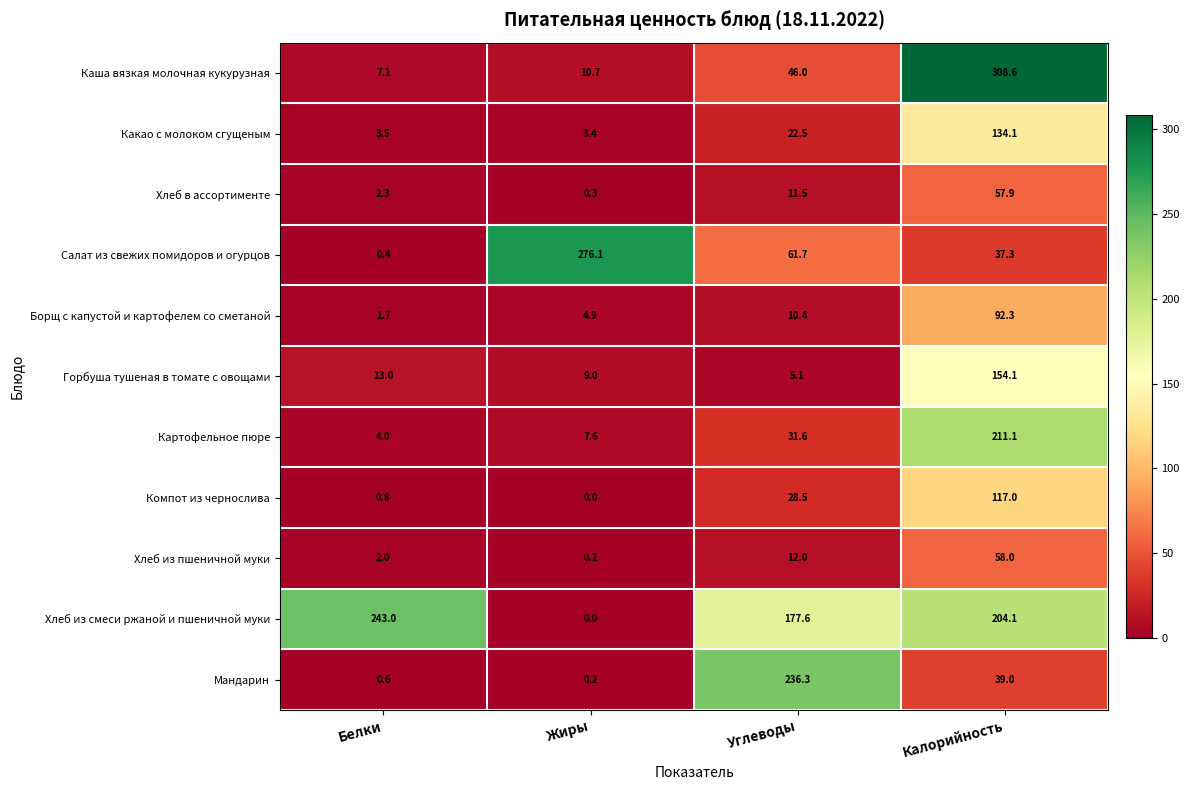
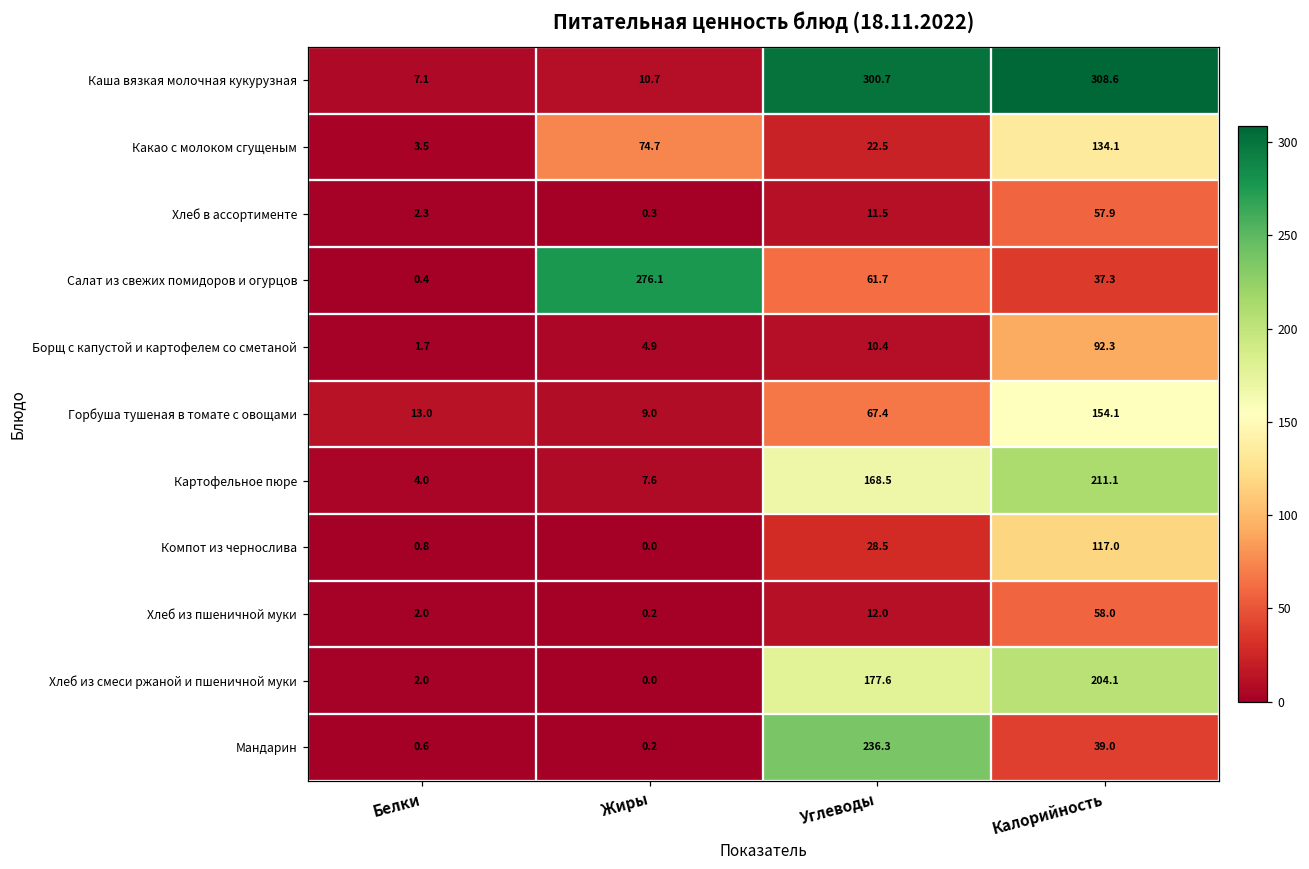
  {
    "Каша вязкая молочная кукурузная": {
      "Белки": 7.1,
      "Жиры": 10.7,
-     "Углеводы": 46.0,
+     "Углеводы": 300.7,
      "Калорийность": 308.6
    },
    "Какао с молоком сгущеным": {
      "Белки": 3.5,
-     "Жиры": 3.4,
+     "Жиры": 74.7,
      "Углеводы": 22.5,
      "Калорийность": 134.1
    },
    "Хлеб в ассортименте": {
      "Белки": 2.3,
      "Жиры": 0.3,
      "Углеводы": 11.5,
      "Калорийность": 57.9
    },
    "Салат из свежих помидоров и огурцов": {
      "Белки": 0.4,
      "Жиры": 276.1,
      "Углеводы": 61.7,
      "Калорийность": 37.3
    },
    "Борщ с капустой и картофелем со сметаной": {
      "Белки": 1.7,
      "Жиры": 4.9,
      "Углеводы": 10.4,
      "Калорийность": 92.3
    },
    "Горбуша тушеная в томате с овощами": {
      "Белки": 13.0,
      "Жиры": 9.0,
-     "Углеводы": 5.1,
+     "Углеводы": 67.4,
      "Калорийность": 154.1
    },
    "Картофельное пюре": {
      "Белки": 4.0,
      "Жиры": 7.6,
-     "Углеводы": 31.6,
+     "Углеводы": 168.5,
      "Калорийность": 211.1
    },
    "Компот из чернослива": {
      "Белки": 0.8,
      "Жиры": 0.0,
      "Углеводы": 28.5,
      "Калорийность": 117.0
    },
    "Хлеб из пшеничной муки": {
      "Белки": 2.0,
      "Жиры": 0.2,
      "Углеводы": 12.0,
      "Калорийность": 58.0
    },
    "Хлеб из смеси ржаной и пшеничной муки": {
-     "Белки": 243.0,
+     "Белки": 2.0,
      "Жиры": 0.0,
      "Углеводы": 177.6,
      "Калорийность": 204.1
    },
    "Мандарин": {
      "Белки": 0.6,
      "Жиры": 0.2,
      "Углеводы": 236.3,
      "Калорийность": 39.0
    }
  }
